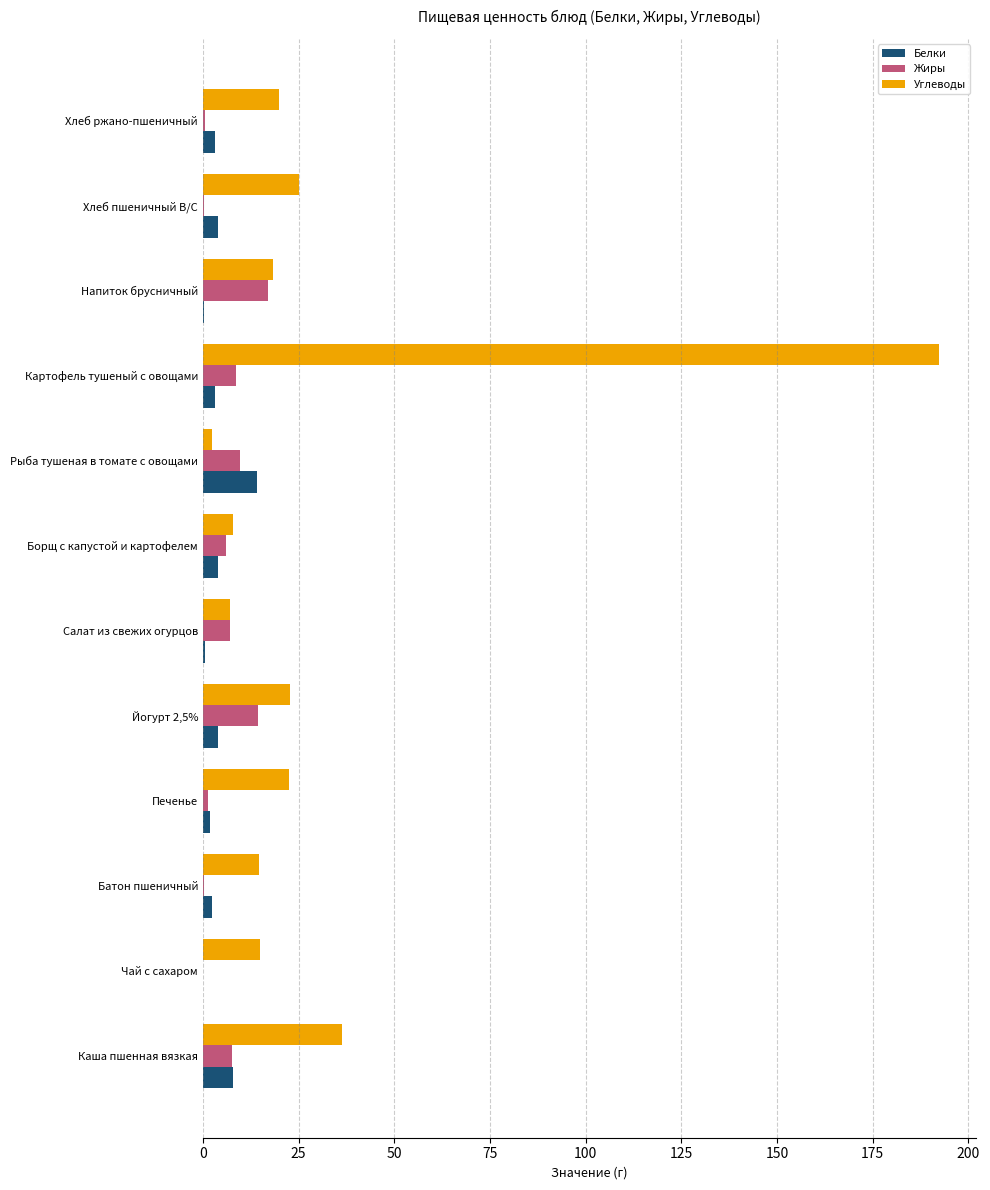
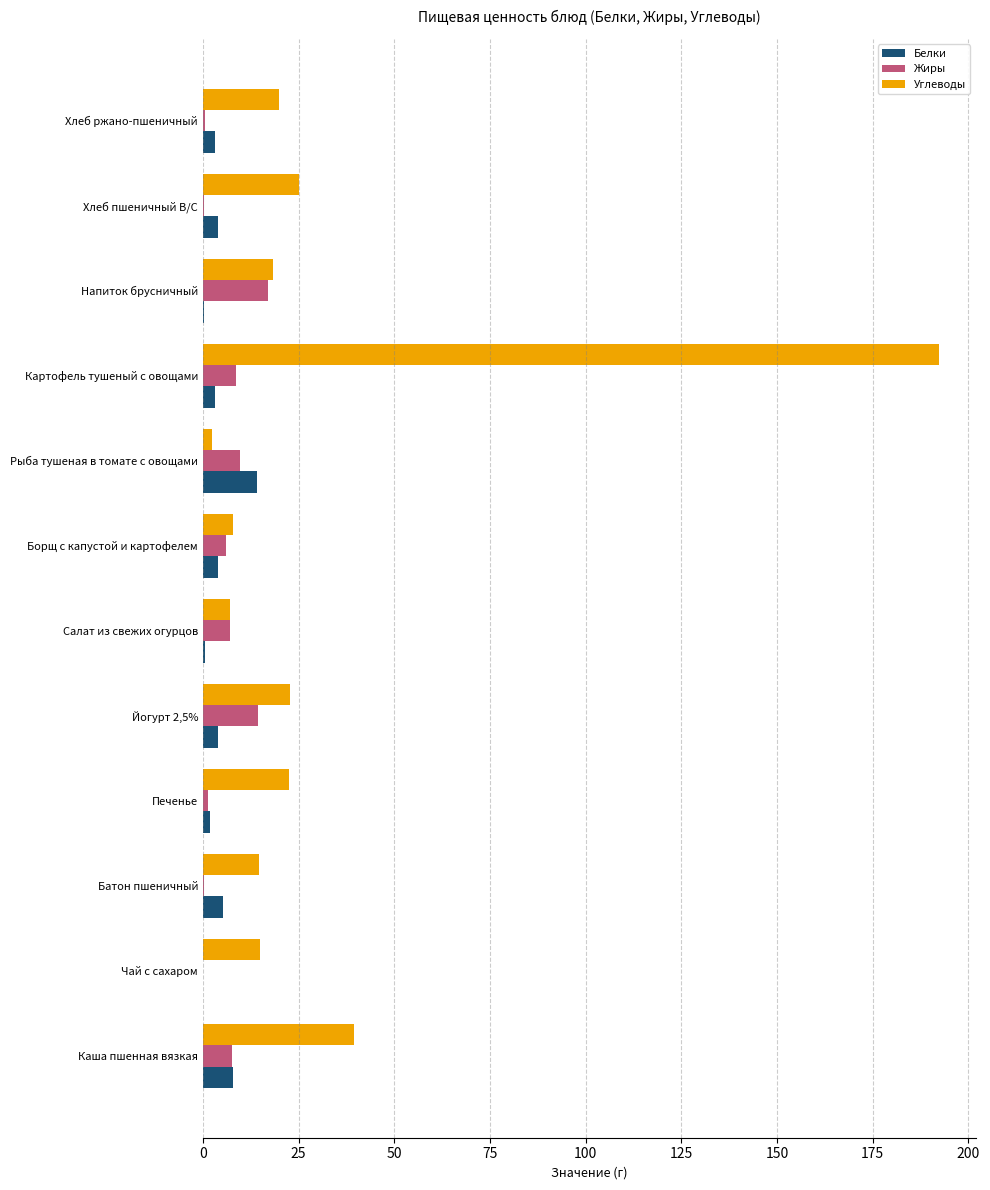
  {
    "Белки": {
      "Хлеб ржано-пшеничный": 3,
      "Хлеб пшеничный В/С": 4,
      "Картофель тушеный с овощами": 3,
      "Рыба тушеная в томате с овощами": 14,
      "Борщ с капустой и картофелем": 4,
      "Йогурт 2,5%": 4,
      "Печенье": 2,
-     "Батон пшеничный": 2,
+     "Батон пшеничный": 5,
      "Чай с сахаром": 0,
      "Каша пшенная вязкая": 8
    },
    "Жиры": {
      "Напиток брусничный": 17,
      "Картофель тушеный с овощами": 9,
      "Рыба тушеная в томате с овощами": 10,
      "Борщ с капустой и картофелем": 6,
      "Салат из свежих огурцов": 7,
      "Йогурт 2,5%": 14,
      "Печенье": 1,
      "Чай с сахаром": 0,
      "Каша пшенная вязкая": 8
    },
    "Углеводы": {
      "Хлеб ржано-пшеничный": 20,
      "Хлеб пшеничный В/С": 25,
      "Напиток брусничный": 18,
      "Картофель тушеный с овощами": 192,
      "Рыба тушеная в томате с овощами": 2,
      "Борщ с капустой и картофелем": 8,
      "Салат из свежих огурцов": 7,
      "Йогурт 2,5%": 23,
      "Печенье": 23,
      "Батон пшеничный": 15,
      "Чай с сахаром": 15,
-     "Каша пшенная вязкая": 36
+     "Каша пшенная вязкая": 39
    }
  }
